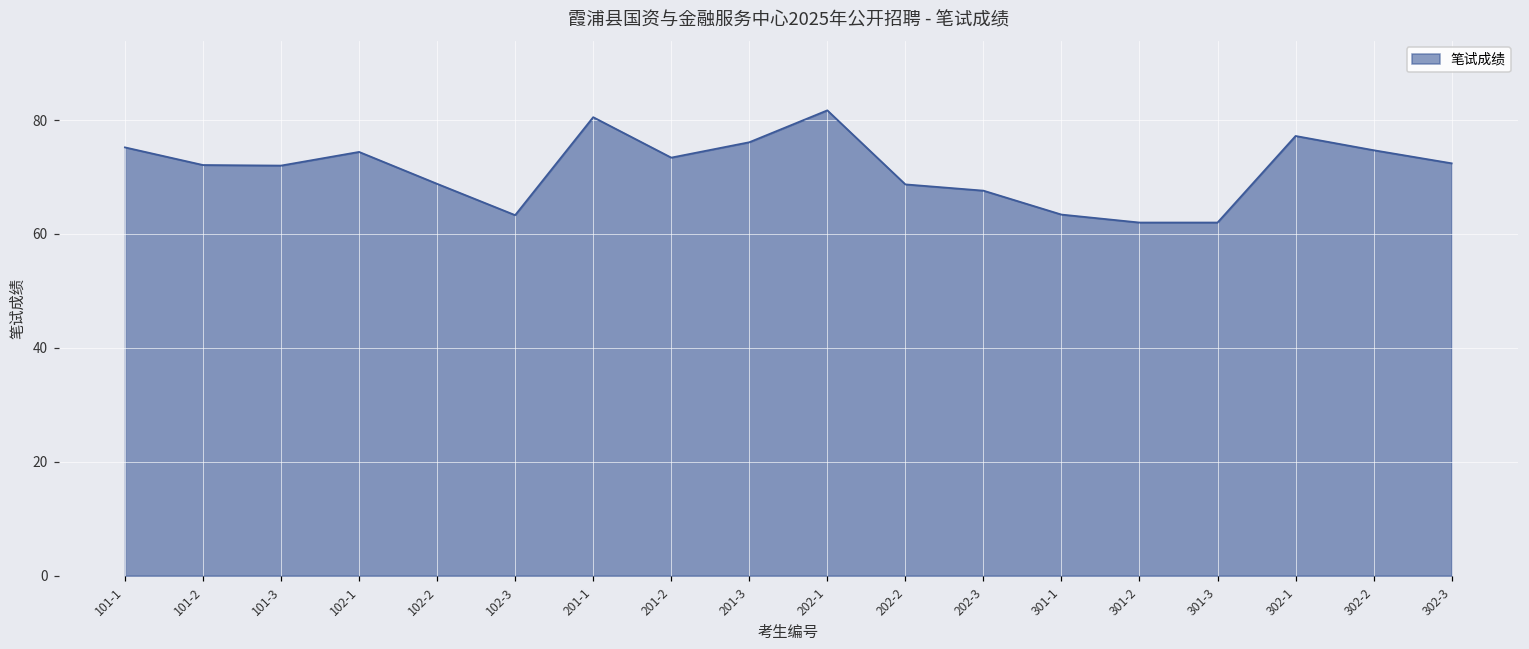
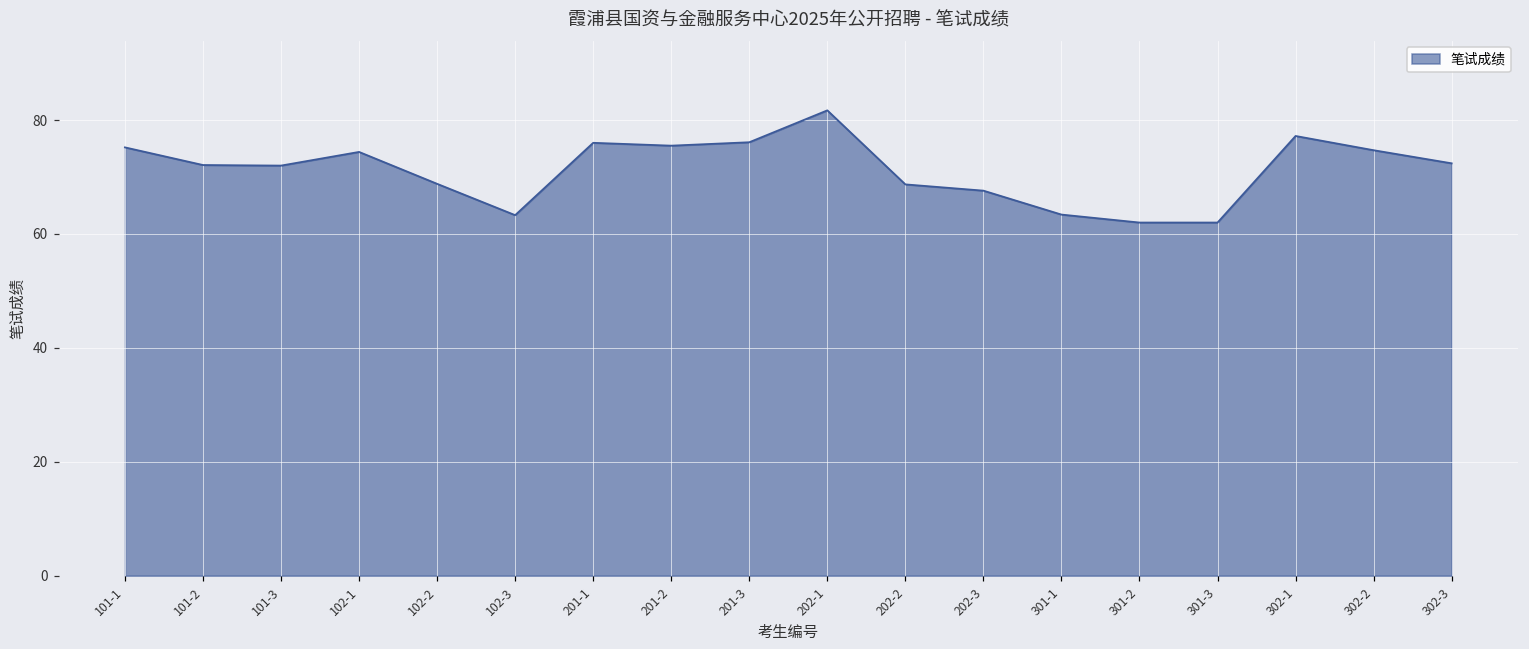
  {
    "101-1": 75,
    "101-2": 72,
    "101-3": 72,
    "102-1": 74,
    "102-2": 69,
    "102-3": 63,
-   "201-1": 81,
-   "201-2": 73,
+   "201-1": 76,
+   "201-2": 76,
    "201-3": 76,
    "202-1": 82,
    "202-2": 69,
    "202-3": 68,
    "301-1": 63,
    "301-2": 62,
    "301-3": 62,
    "302-1": 77,
    "302-2": 75,
    "302-3": 72
  }
